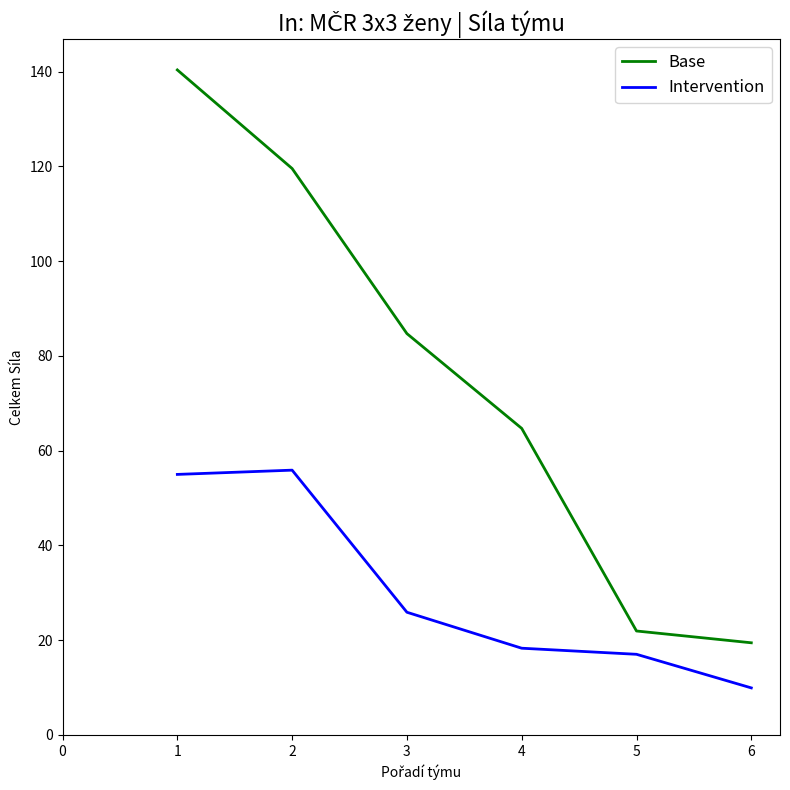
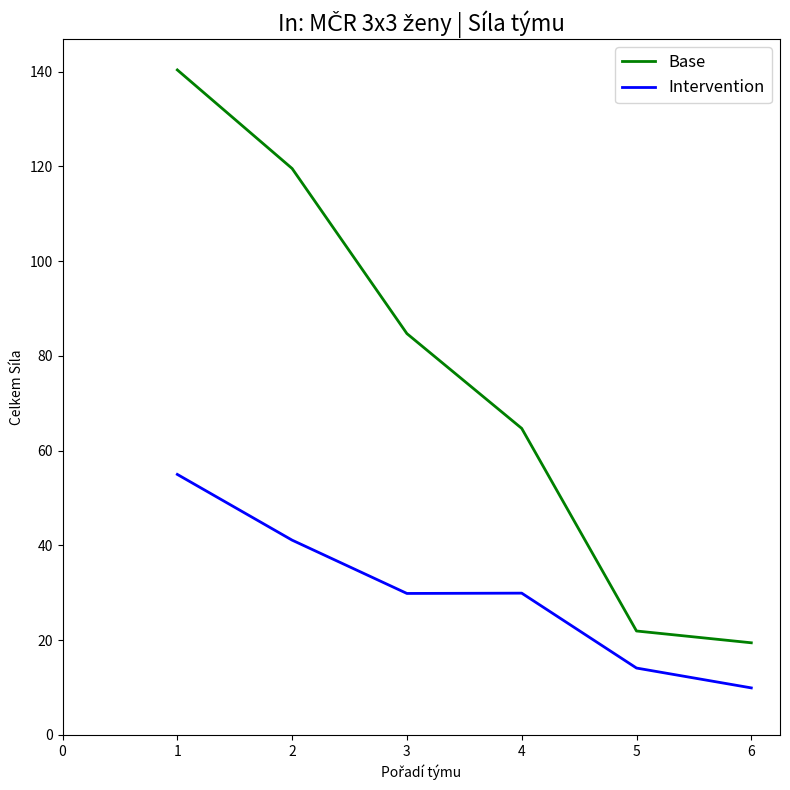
  {
    "Base": {
      "1": 140,
      "2": 120,
      "3": 85,
      "4": 65,
      "5": 22,
      "6": 19
    },
    "Intervention": {
      "1": 55,
-     "2": 56,
-     "3": 26,
-     "4": 18,
-     "5": 17,
+     "2": 41,
+     "3": 30,
+     "4": 30,
+     "5": 14,
      "6": 10
    }
  }
